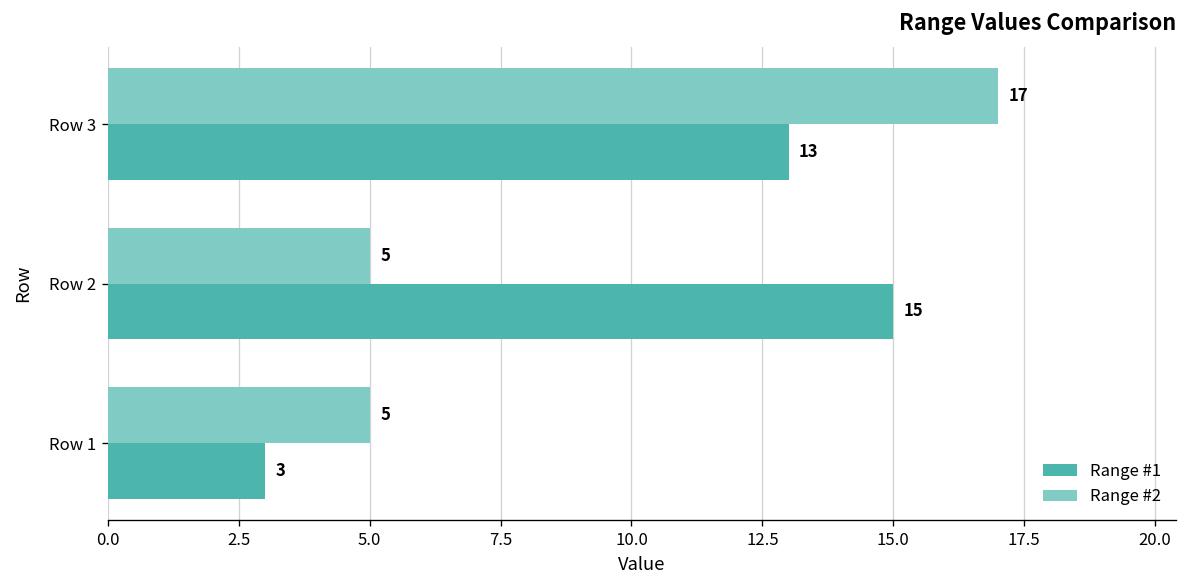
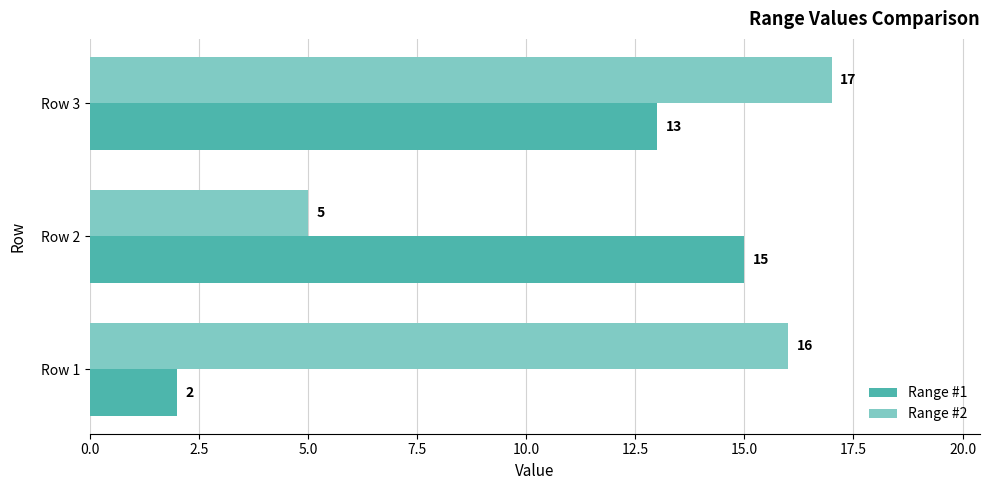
  {
    "Range #1": {
      "Row 3": 13,
      "Row 2": 15,
-     "Row 1": 3
+     "Row 1": 2
    },
    "Range #2": {
      "Row 3": 17,
      "Row 2": 5,
-     "Row 1": 5
+     "Row 1": 16
    }
  }
